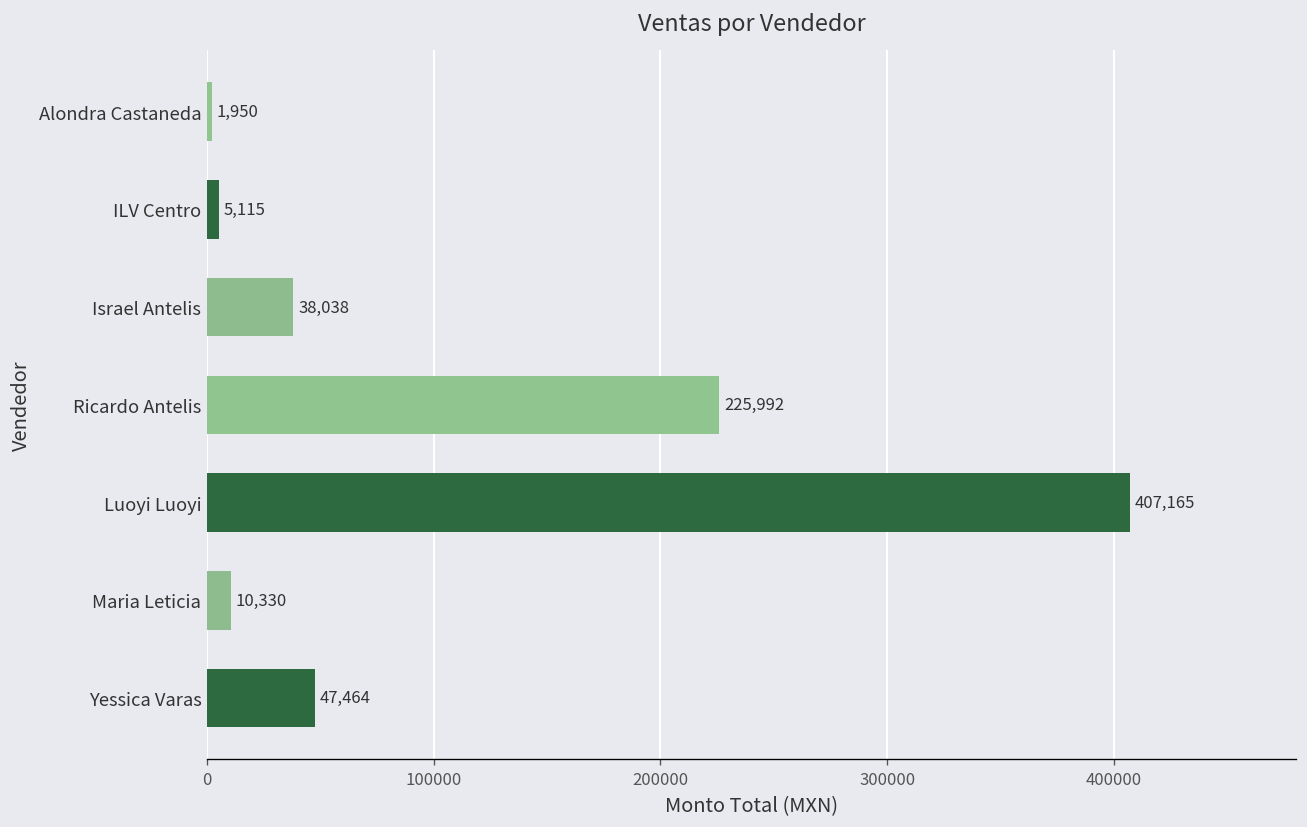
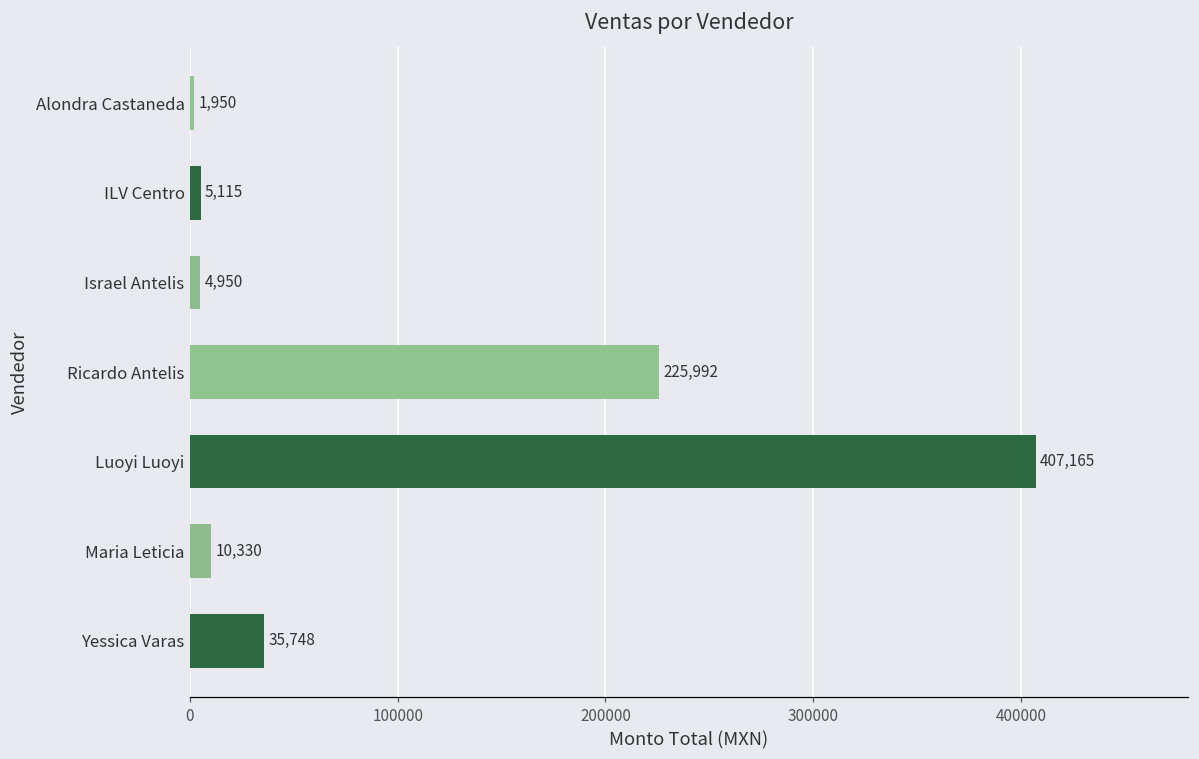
  {
    "Alondra Castaneda": "1,950",
    "ILV Centro": "5,115",
-   "Israel Antelis": "38,038",
+   "Israel Antelis": "4,950",
    "Ricardo Antelis": "225,992",
    "Luoyi Luoyi": "407,165",
    "Maria Leticia": "10,330",
-   "Yessica Varas": "47,464"
+   "Yessica Varas": "35,748"
  }
